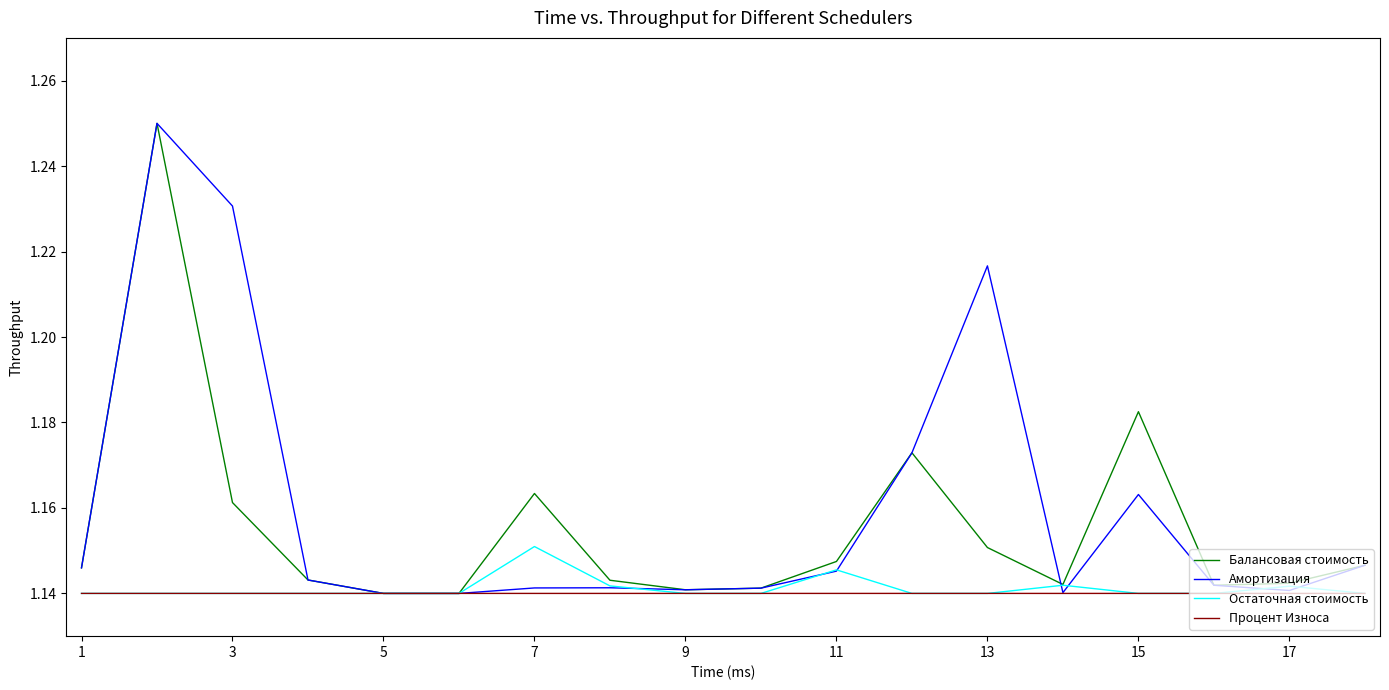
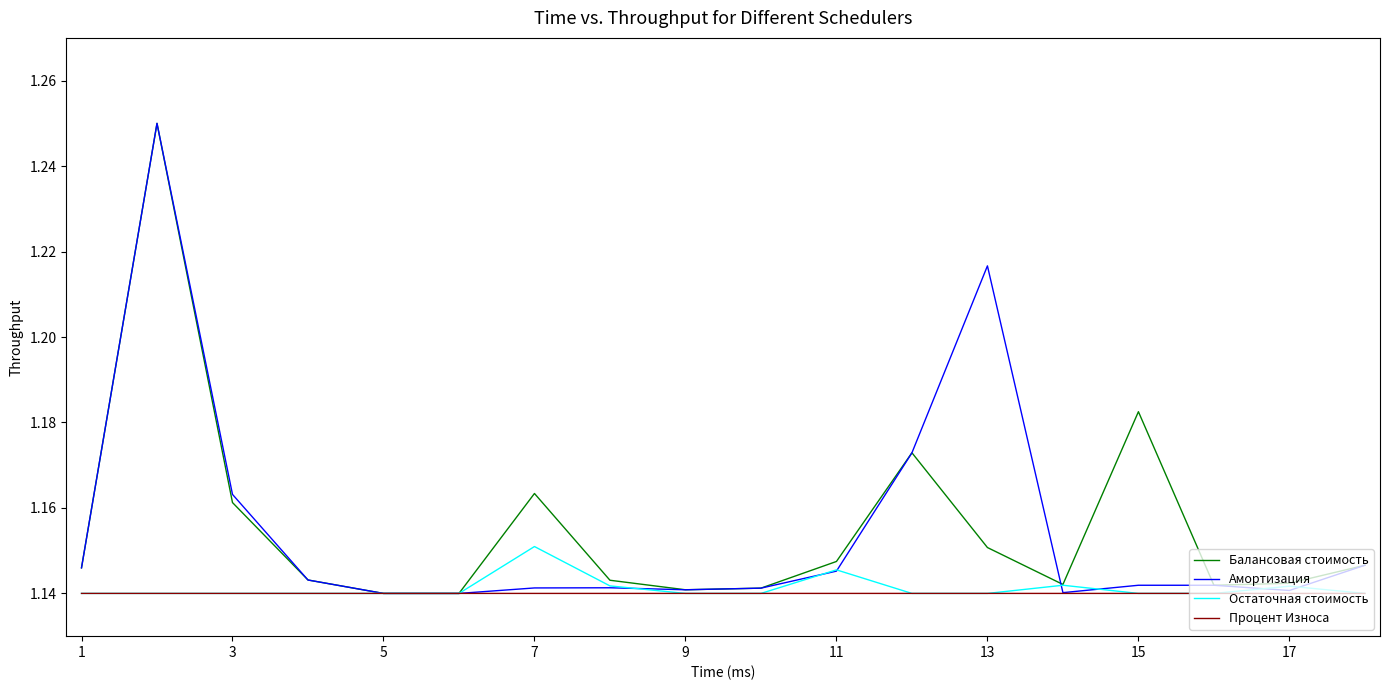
  {
    "Балансовая стоимость": {
      "3": 1.161,
      "7": 1.163,
      "11": 1.147,
      "13": 1.151,
      "15": 1.183
    },
    "Амортизация": {
-     "3": 1.231,
+     "3": 1.163,
      "7": 1.141,
      "13": 1.217,
-     "15": 1.163
+     "15": 1.142
    },
    "Остаточная стоимость": {
      "7": 1.151
    },
    "Процент Износа": {
      "7": 1.140,
      "11": 1.140
    }
  }
